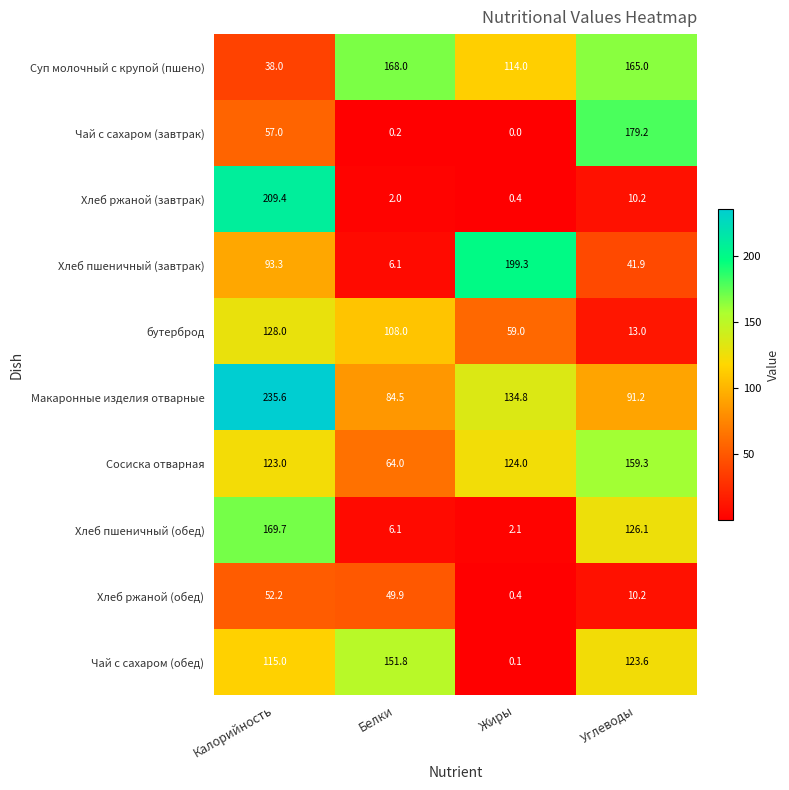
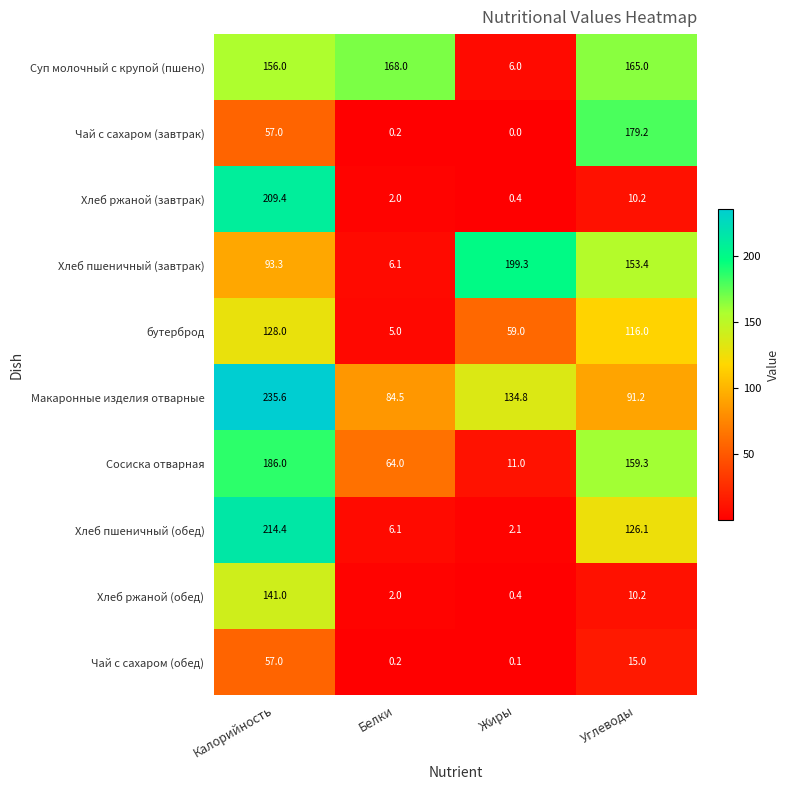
  {
    "Суп молочный с крупой (пшено)": {
-     "Калорийность": 38.0,
+     "Калорийность": 156.0,
      "Белки": 168.0,
-     "Жиры": 114.0,
+     "Жиры": 6.0,
      "Углеводы": 165.0
    },
    "Чай с сахаром (завтрак)": {
      "Калорийность": 57.0,
      "Белки": 0.2,
      "Жиры": 0.0,
      "Углеводы": 179.2
    },
    "Хлеб ржаной (завтрак)": {
      "Калорийность": 209.4,
      "Белки": 2.0,
      "Жиры": 0.4,
      "Углеводы": 10.2
    },
    "Хлеб пшеничный (завтрак)": {
      "Калорийность": 93.3,
      "Белки": 6.1,
      "Жиры": 199.3,
-     "Углеводы": 41.9
+     "Углеводы": 153.4
    },
    "бутерброд": {
      "Калорийность": 128.0,
-     "Белки": 108.0,
+     "Белки": 5.0,
      "Жиры": 59.0,
-     "Углеводы": 13.0
+     "Углеводы": 116.0
    },
    "Макаронные изделия отварные": {
      "Калорийность": 235.6,
      "Белки": 84.5,
      "Жиры": 134.8,
      "Углеводы": 91.2
    },
    "Сосиска отварная": {
-     "Калорийность": 123.0,
+     "Калорийность": 186.0,
      "Белки": 64.0,
-     "Жиры": 124.0,
+     "Жиры": 11.0,
      "Углеводы": 159.3
    },
    "Хлеб пшеничный (обед)": {
-     "Калорийность": 169.7,
+     "Калорийность": 214.4,
      "Белки": 6.1,
      "Жиры": 2.1,
      "Углеводы": 126.1
    },
    "Хлеб ржаной (обед)": {
-     "Калорийность": 52.2,
-     "Белки": 49.9,
+     "Калорийность": 141.0,
+     "Белки": 2.0,
      "Жиры": 0.4,
      "Углеводы": 10.2
    },
    "Чай с сахаром (обед)": {
-     "Калорийность": 115.0,
-     "Белки": 151.8,
+     "Калорийность": 57.0,
+     "Белки": 0.2,
      "Жиры": 0.1,
-     "Углеводы": 123.6
+     "Углеводы": 15.0
    }
  }
